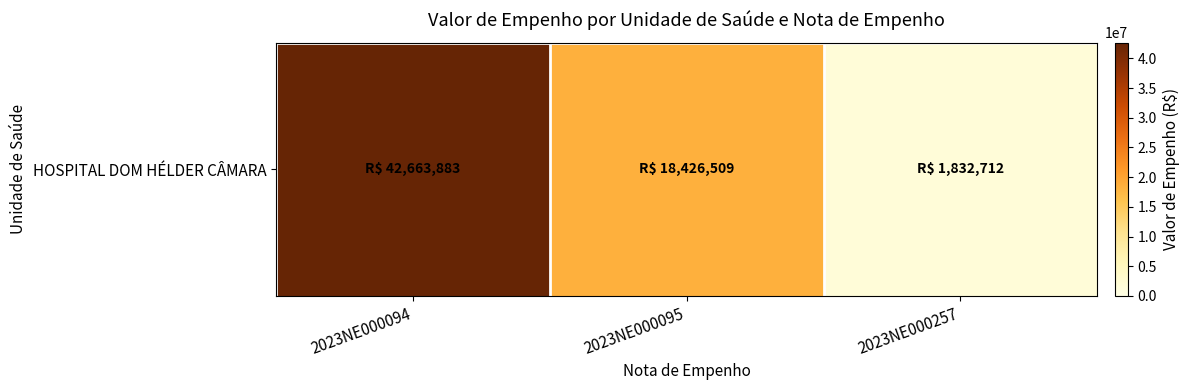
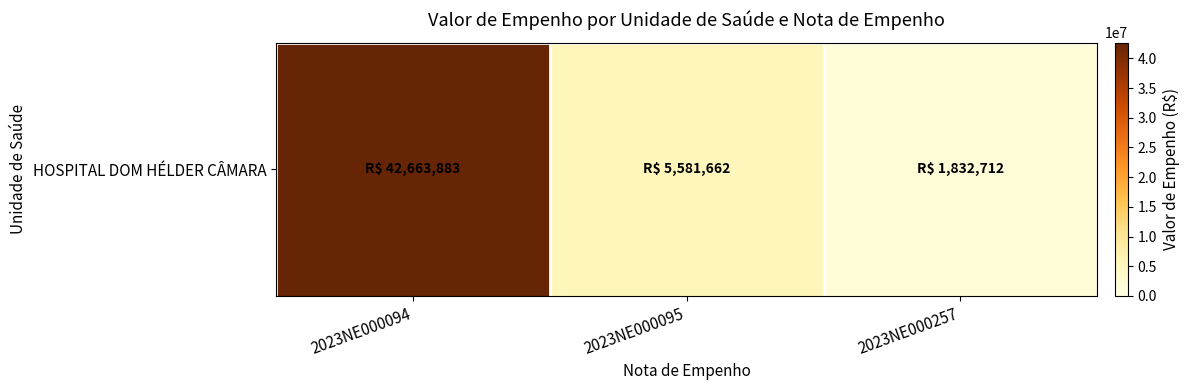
  {
    "HOSPITAL DOM HÉLDER CÂMARA": {
      "2023NE000094": "42,663,883",
-     "2023NE000095": "18,426,509",
+     "2023NE000095": "5,581,662",
      "2023NE000257": "1,832,712"
    }
  }
